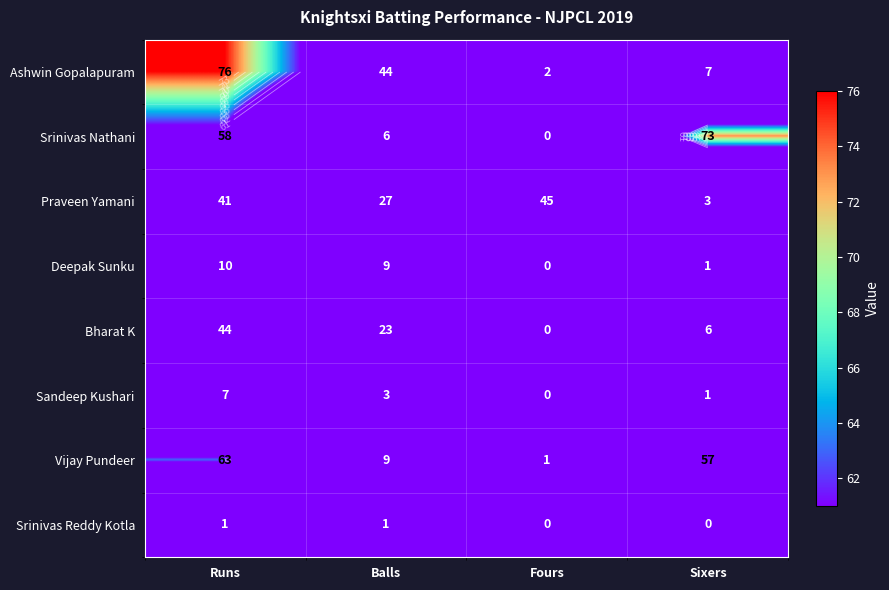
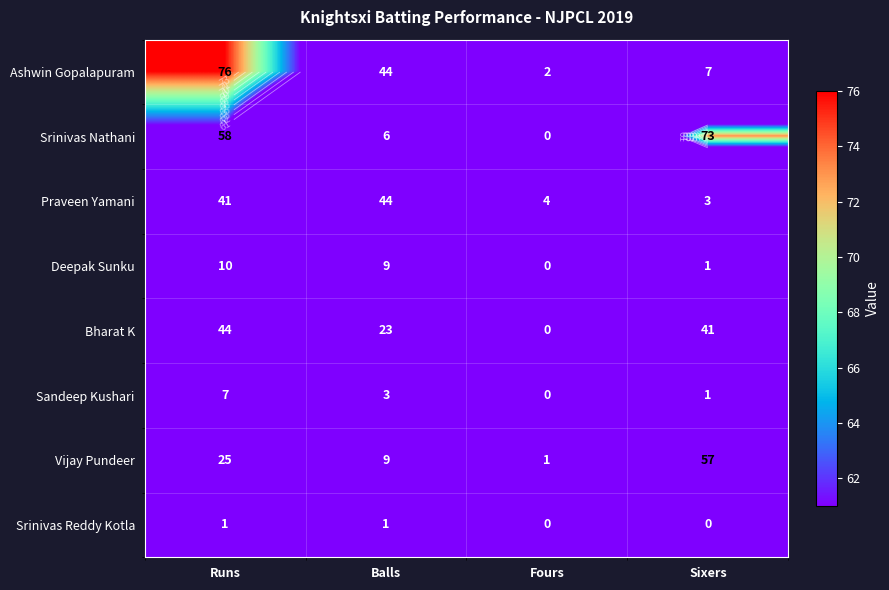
  {
    "Ashwin Gopalapuram": {
      "Balls": 44,
      "Fours": 2,
      "Sixers": 7
    },
    "Srinivas Nathani": {
      "Balls": 6,
      "Fours": 0,
      "Sixers": 73
    },
    "Praveen Yamani": {
      "Runs": 41,
-     "Balls": 27,
-     "Fours": 45,
+     "Balls": 44,
+     "Fours": 4,
      "Sixers": 3
    },
    "Deepak Sunku": {
      "Runs": 10,
      "Balls": 9,
      "Fours": 0,
      "Sixers": 1
    },
    "Bharat K": {
      "Runs": 44,
      "Balls": 23,
      "Fours": 0,
-     "Sixers": 6
+     "Sixers": 41
    },
    "Sandeep Kushari": {
      "Runs": 7,
      "Balls": 3,
      "Fours": 0,
      "Sixers": 1
    },
    "Vijay Pundeer": {
-     "Runs": 63,
+     "Runs": 25,
      "Balls": 9,
      "Fours": 1,
      "Sixers": 57
    },
    "Srinivas Reddy Kotla": {
      "Runs": 1,
      "Balls": 1,
      "Fours": 0,
      "Sixers": 0
    }
  }
